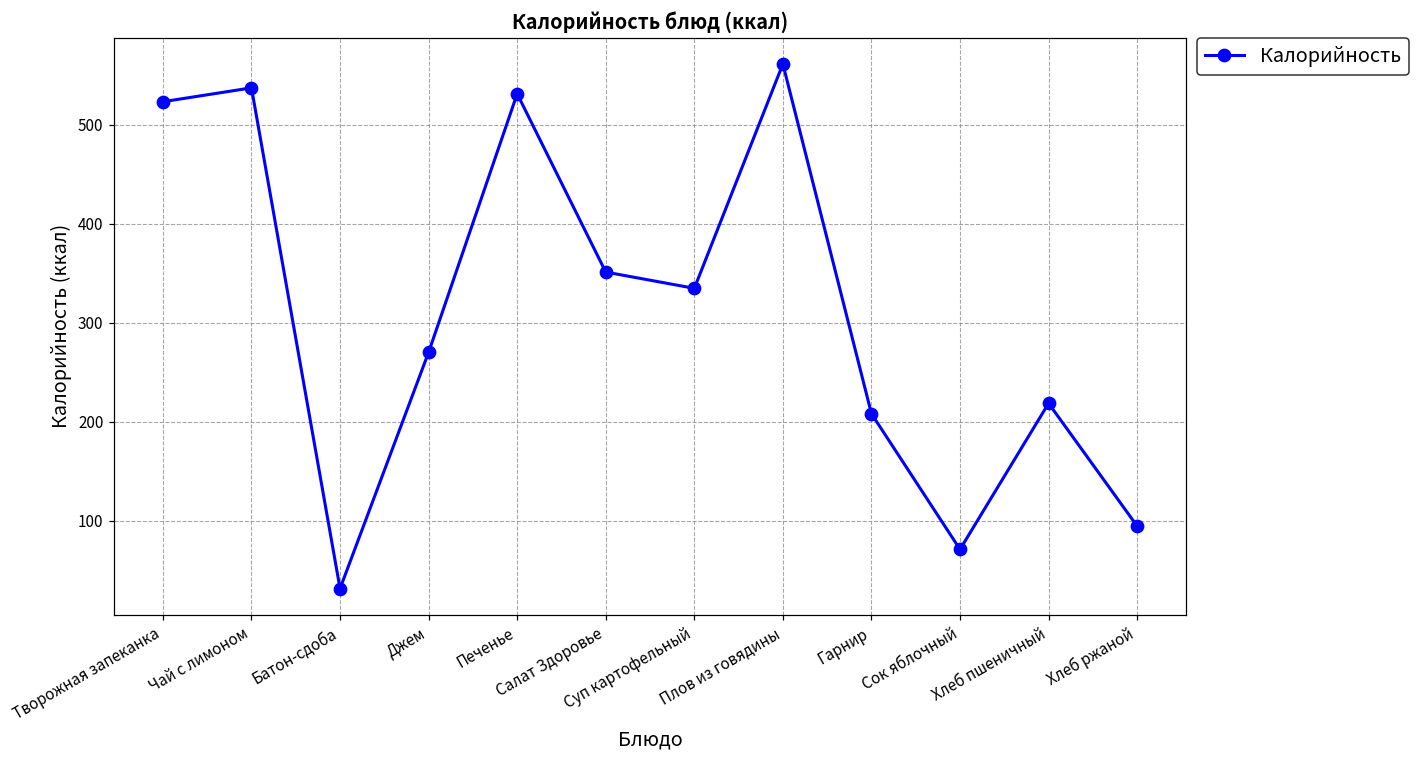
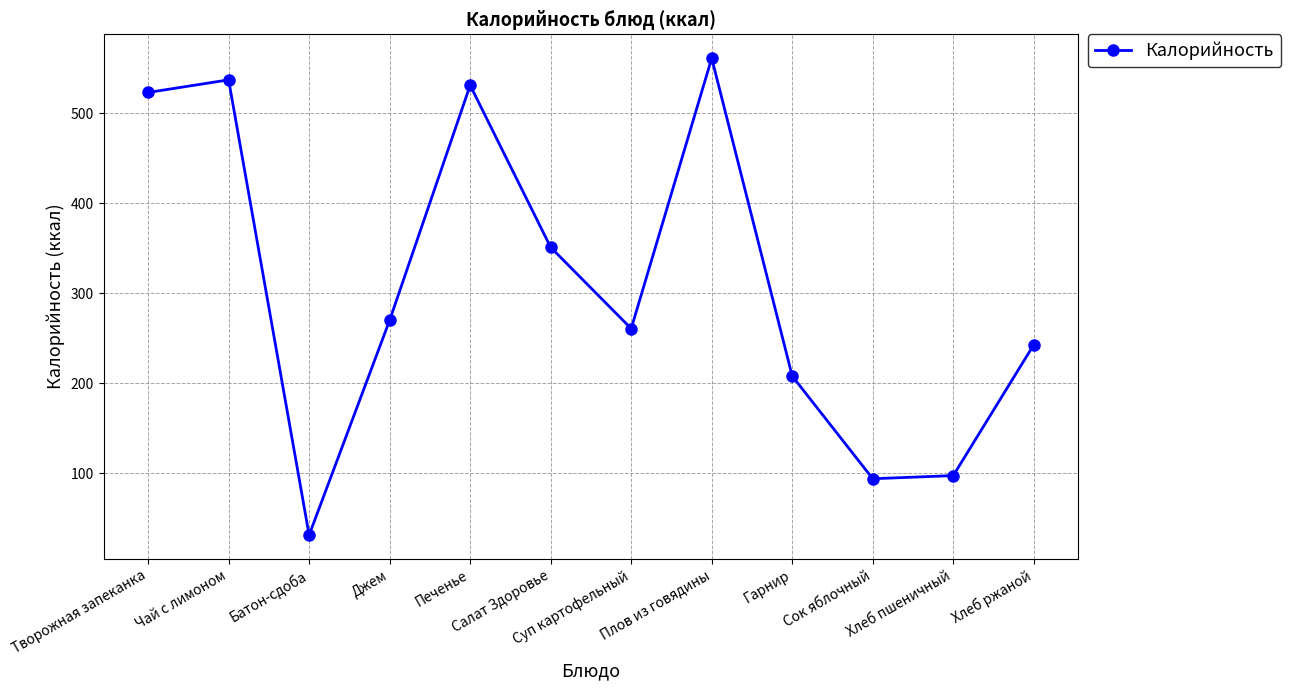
  {
    "Творожная запеканка": 520,
    "Чай с лимоном": 540,
    "Батон-сдоба": 30,
    "Джем": 270,
    "Печенье": 530,
    "Салат Здоровье": 350,
-   "Суп картофельный": 330,
+   "Суп картофельный": 260,
    "Плов из говядины": 560,
    "Гарнир": 210,
-   "Сок яблочный": 70,
-   "Хлеб пшеничный": 220,
-   "Хлеб ржаной": 90
+   "Сок яблочный": 90,
+   "Хлеб пшеничный": 100,
+   "Хлеб ржаной": 240
  }
